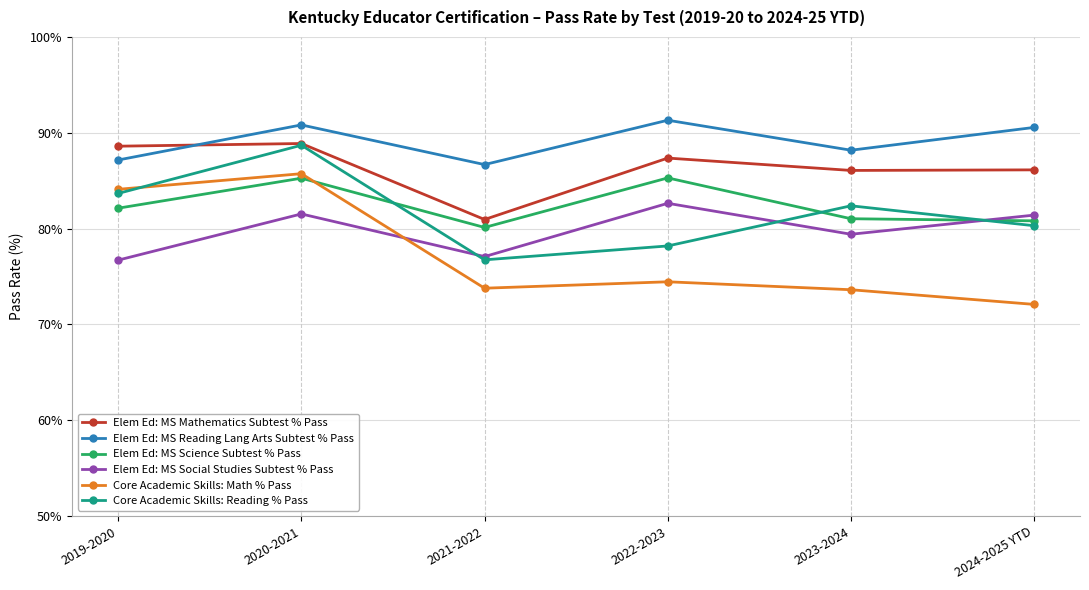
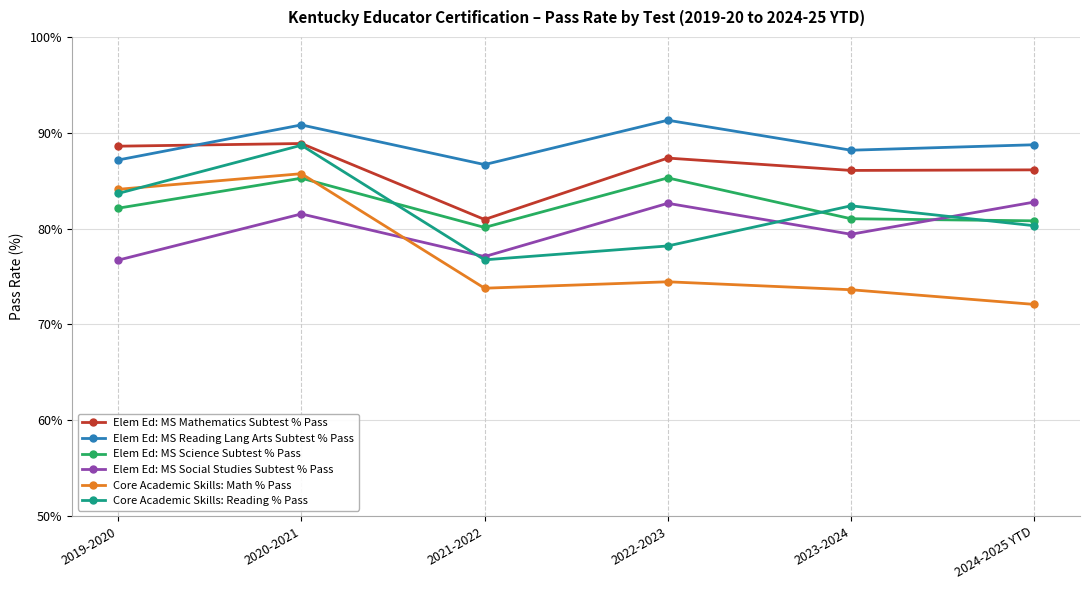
  {
    "Elem Ed: MS Mathematics Subtest % Pass": {
      "2019-2020": "89%",
      "2021-2022": "81%",
      "2022-2023": "87%",
      "2023-2024": "86%",
      "2024-2025 YTD": "86%"
    },
    "Elem Ed: MS Reading Lang Arts Subtest % Pass": {
      "2019-2020": "87%",
      "2020-2021": "91%",
      "2021-2022": "87%",
      "2022-2023": "91%",
      "2023-2024": "88%",
-     "2024-2025 YTD": "91%"
+     "2024-2025 YTD": "89%"
    },
    "Elem Ed: MS Social Studies Subtest % Pass": {
      "2019-2020": "77%",
      "2020-2021": "82%",
      "2021-2022": "77%",
      "2022-2023": "83%",
      "2023-2024": "79%",
-     "2024-2025 YTD": "81%"
+     "2024-2025 YTD": "83%"
    },
    "Core Academic Skills: Math % Pass": {
      "2019-2020": "84%",
      "2020-2021": "86%",
      "2021-2022": "74%",
      "2022-2023": "74%",
      "2023-2024": "74%",
      "2024-2025 YTD": "72%"
    }
  }
